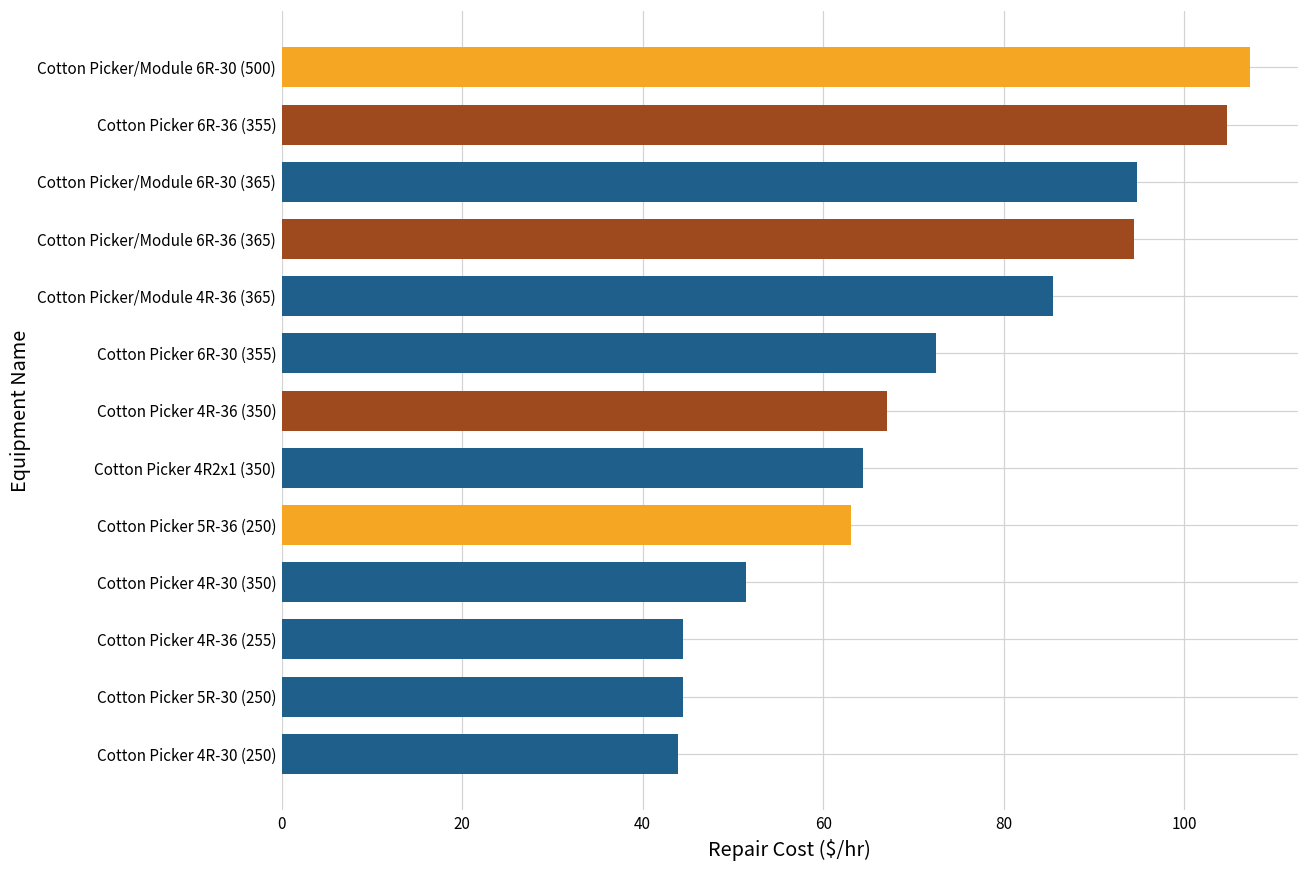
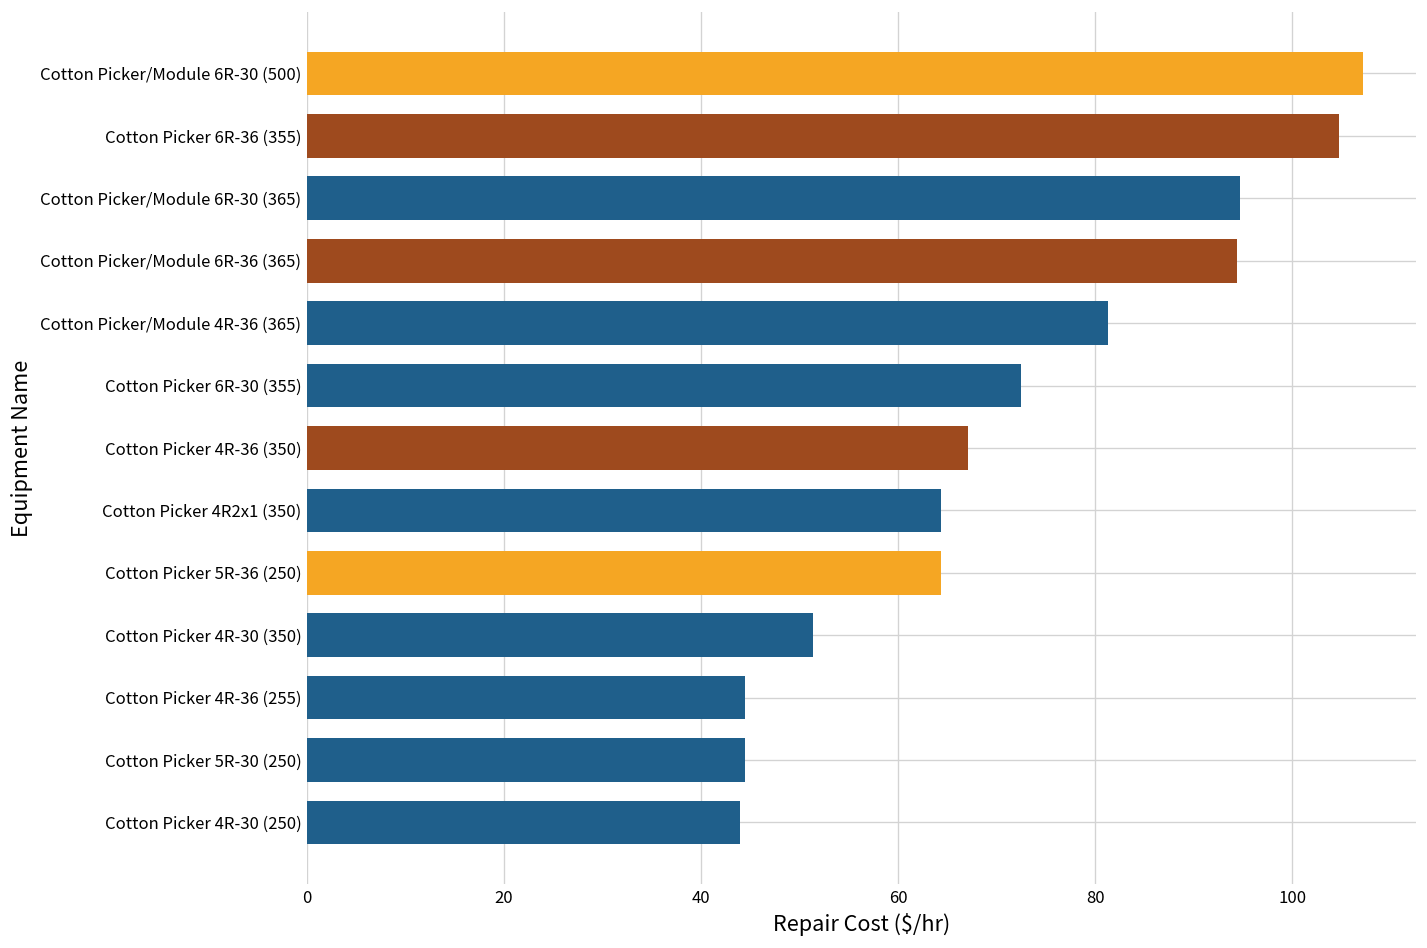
  {
    "Cotton Picker/Module 6R-30 (500)": 107,
    "Cotton Picker 6R-36 (355)": 105,
    "Cotton Picker/Module 6R-30 (365)": 95,
    "Cotton Picker/Module 6R-36 (365)": 94,
-   "Cotton Picker/Module 4R-36 (365)": 85,
+   "Cotton Picker/Module 4R-36 (365)": 81,
    "Cotton Picker 6R-30 (355)": 72,
    "Cotton Picker 4R-36 (350)": 67,
    "Cotton Picker 4R2x1 (350)": 64,
-   "Cotton Picker 5R-36 (250)": 63,
+   "Cotton Picker 5R-36 (250)": 64,
    "Cotton Picker 4R-30 (350)": 51,
    "Cotton Picker 4R-36 (255)": 44,
    "Cotton Picker 5R-30 (250)": 44,
    "Cotton Picker 4R-30 (250)": 44
  }
